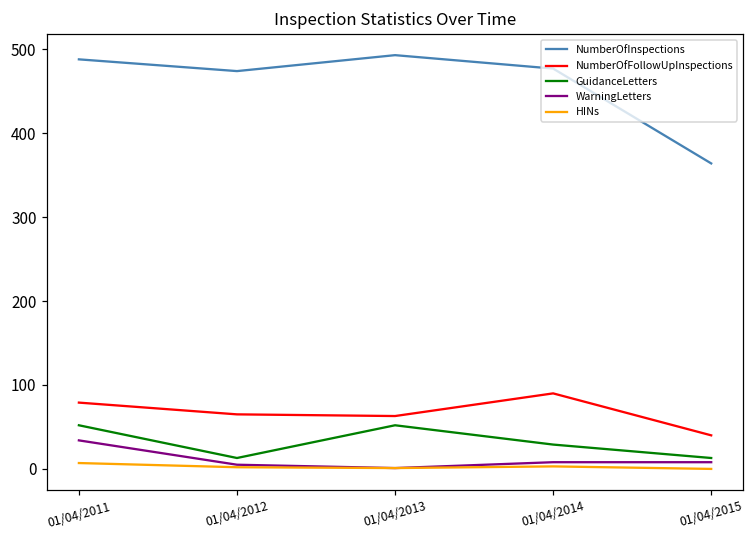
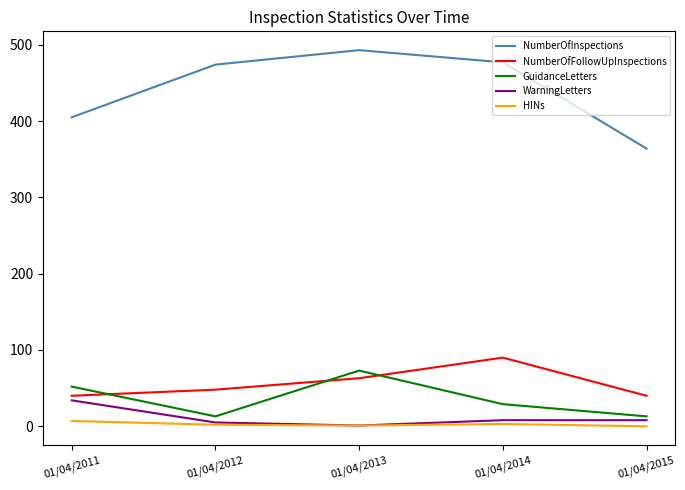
  {
    "NumberOfInspections": {
-     "01/04/2011": 490,
+     "01/04/2011": 410,
      "01/04/2012": 470,
      "01/04/2013": 490,
      "01/04/2015": 360
    },
    "NumberOfFollowUpInspections": {
-     "01/04/2011": 80,
-     "01/04/2012": 70,
+     "01/04/2011": 40,
+     "01/04/2012": 50,
      "01/04/2013": 60,
      "01/04/2014": 90,
      "01/04/2015": 40
    },
    "GuidanceLetters": {
      "01/04/2011": 50,
      "01/04/2012": 10,
-     "01/04/2013": 50,
+     "01/04/2013": 70,
      "01/04/2014": 30,
      "01/04/2015": 10
    },
    "WarningLetters": {
      "01/04/2011": 30,
      "01/04/2014": 10,
      "01/04/2015": 10
    },
    "HINs": {
      "01/04/2011": 10,
      "01/04/2014": 0,
      "01/04/2015": 0
    }
  }
